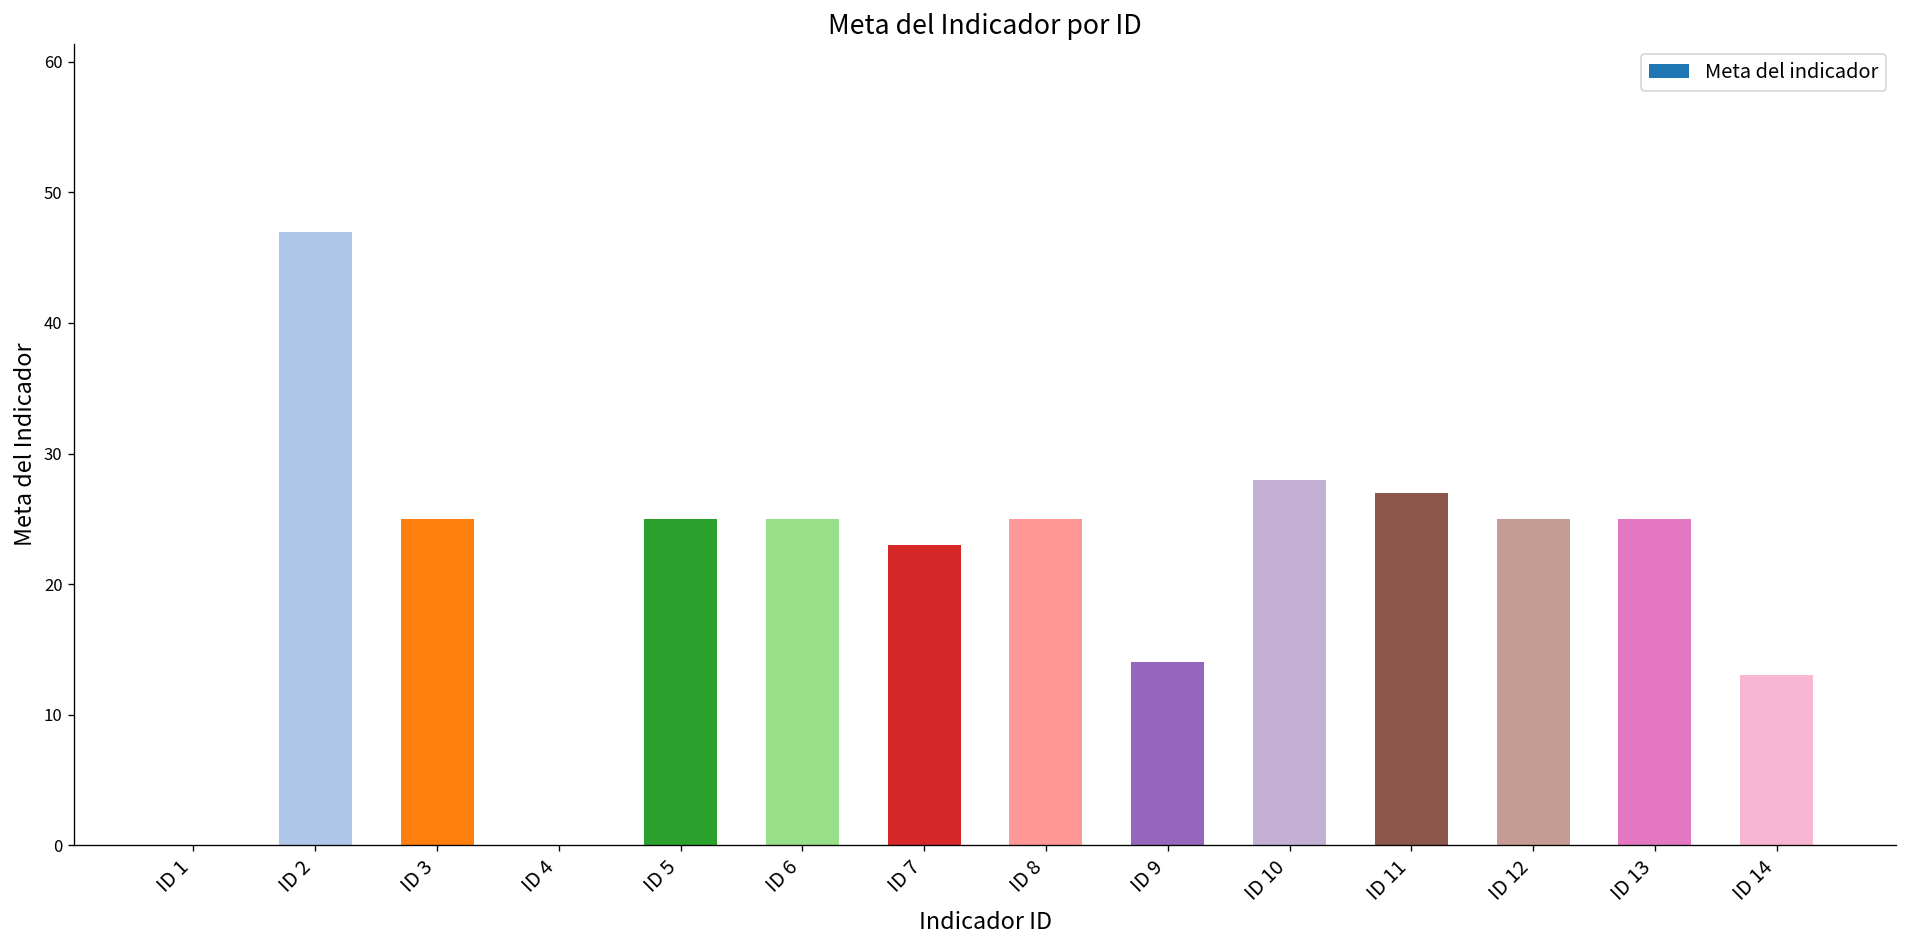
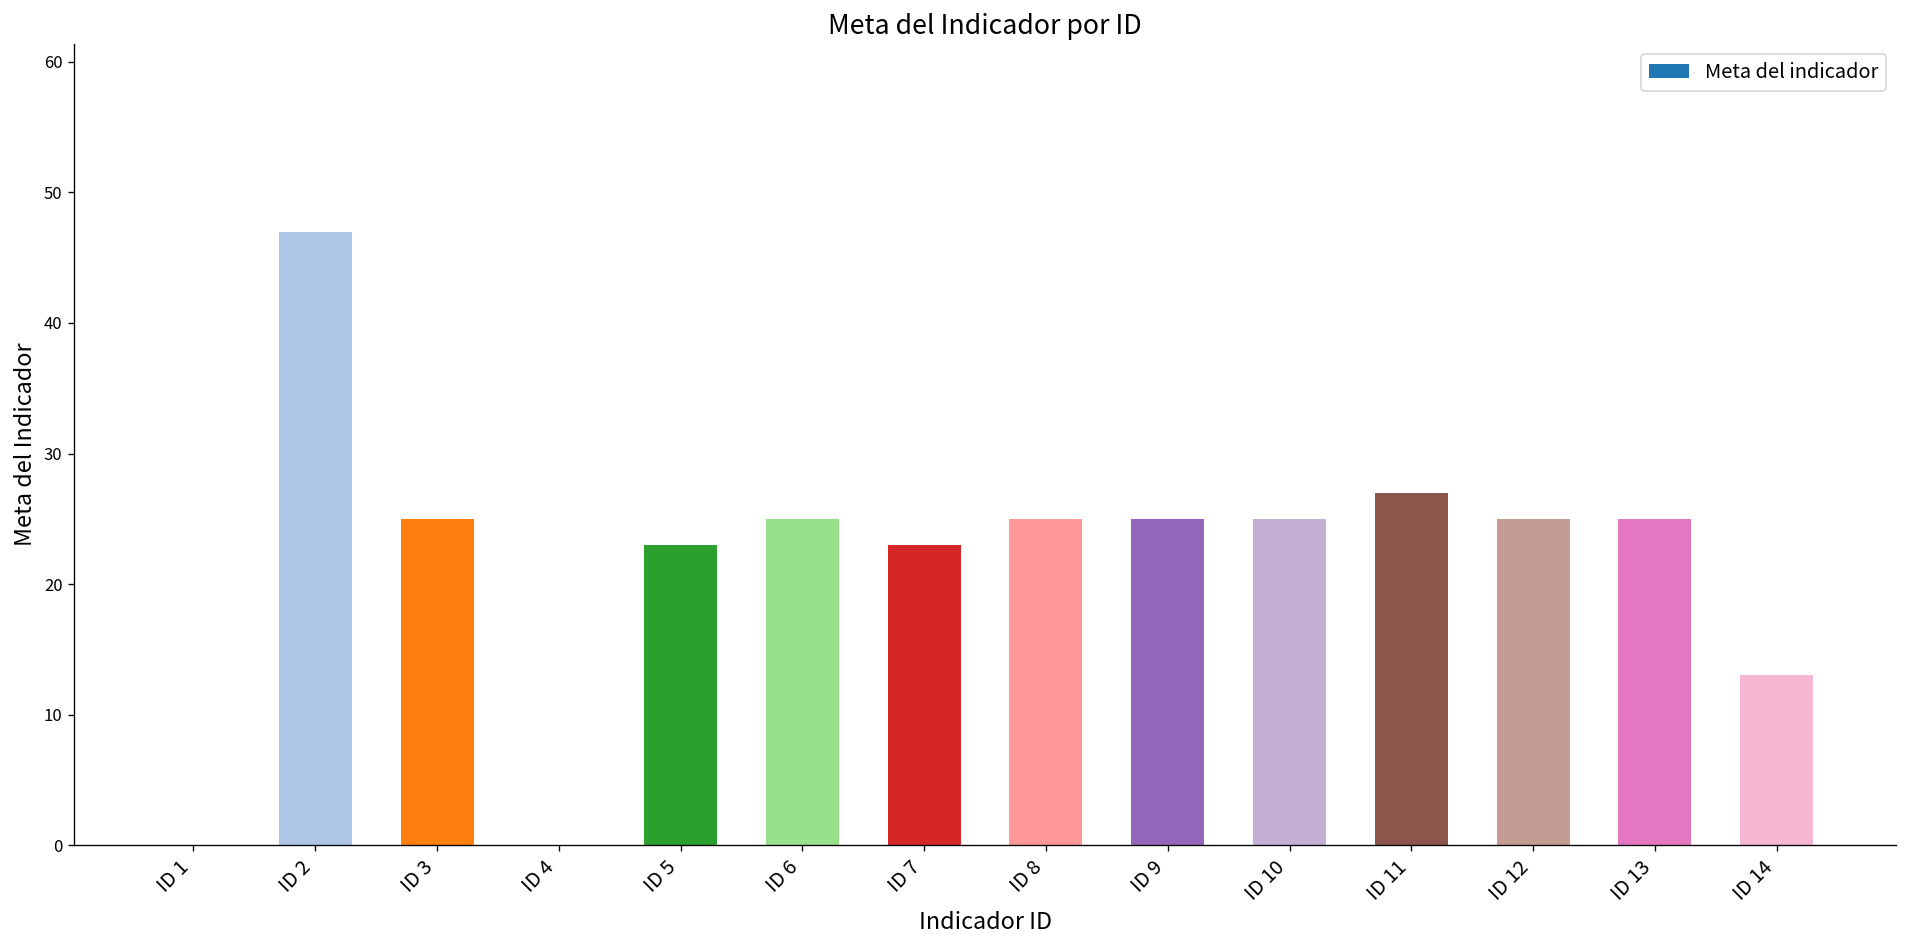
  {
    "ID 1": 0,
    "ID 2": 47,
    "ID 3": 25,
    "ID 4": 0,
-   "ID 5": 25,
+   "ID 5": 23,
    "ID 6": 25,
    "ID 7": 23,
    "ID 8": 25,
-   "ID 9": 14,
-   "ID 10": 28,
+   "ID 9": 25,
+   "ID 10": 25,
    "ID 11": 27,
    "ID 12": 25,
    "ID 13": 25,
    "ID 14": 13
  }
